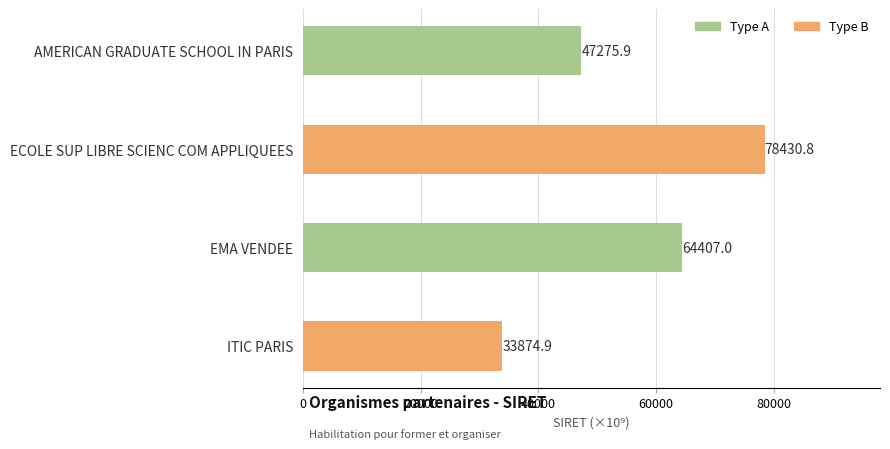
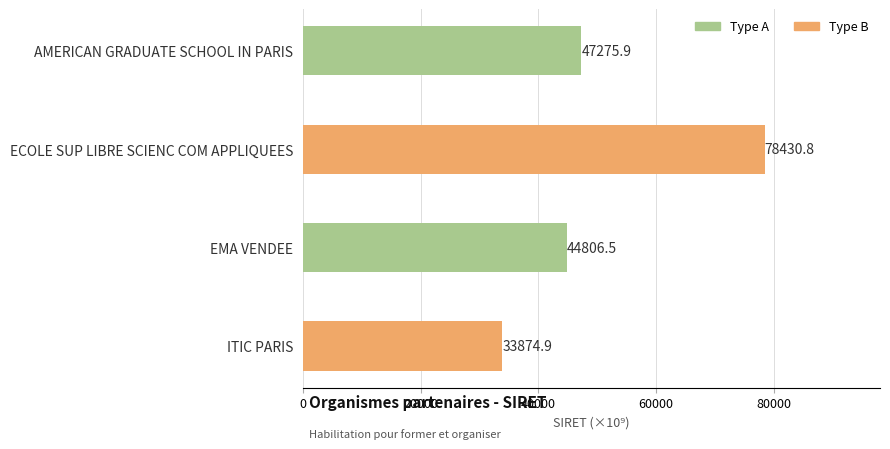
  {
    "AMERICAN GRADUATE SCHOOL IN PARIS": 47275.9,
    "ECOLE SUP LIBRE SCIENC COM APPLIQUEES": 78430.8,
-   "EMA VENDEE": 64407.0,
+   "EMA VENDEE": 44806.5,
    "ITIC PARIS": 33874.9
  }
